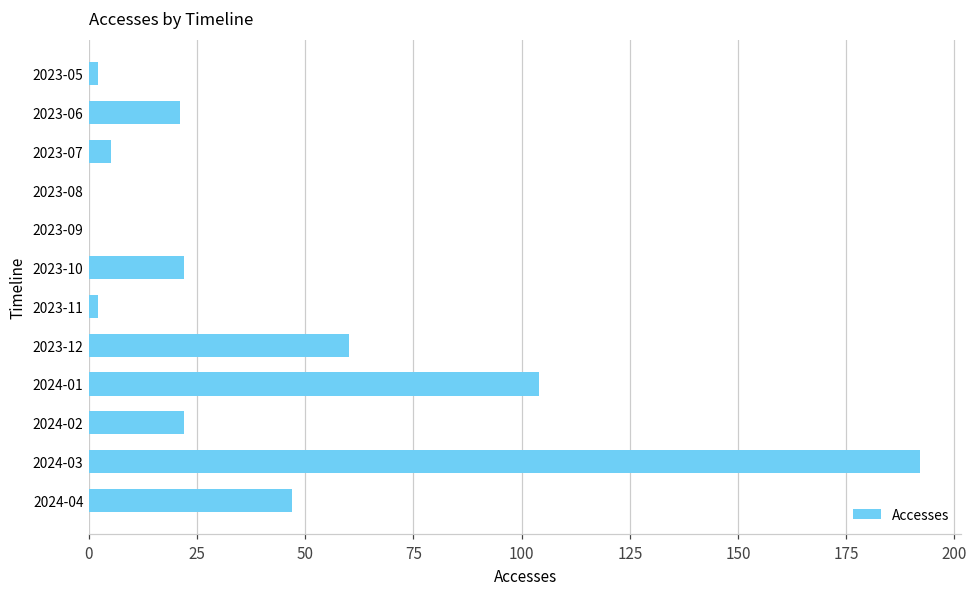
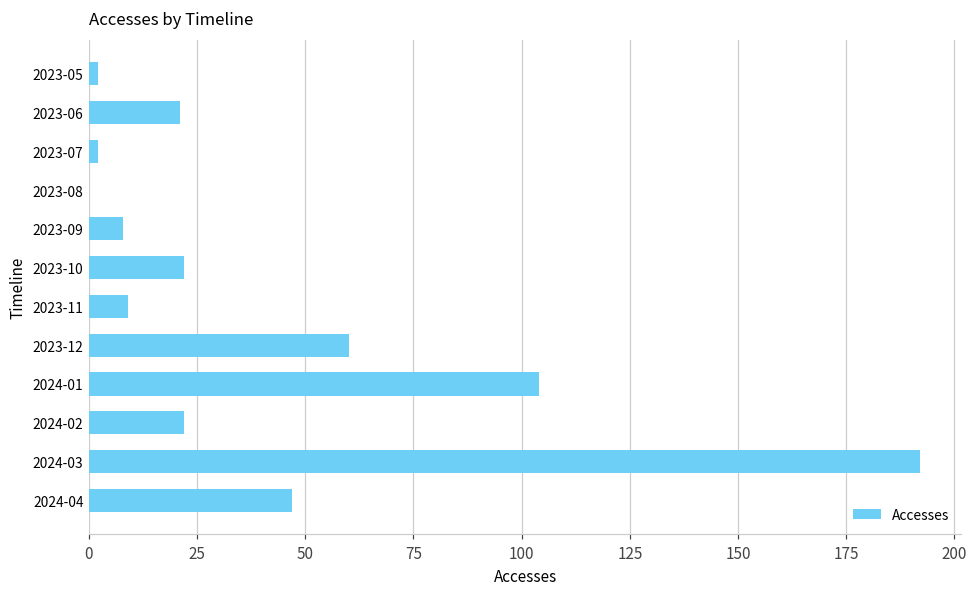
  {
    "2023-05": 2,
    "2023-06": 21,
-   "2023-07": 5,
+   "2023-07": 2,
    "2023-08": 0,
-   "2023-09": 0,
+   "2023-09": 8,
    "2023-10": 22,
-   "2023-11": 2,
+   "2023-11": 9,
    "2023-12": 60,
    "2024-01": 104,
    "2024-02": 22,
    "2024-03": 192,
    "2024-04": 47
  }
